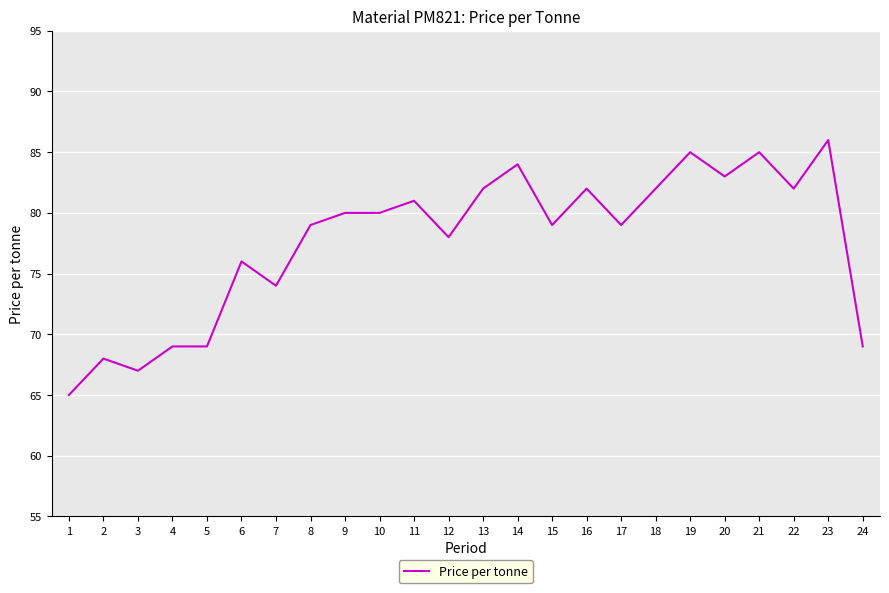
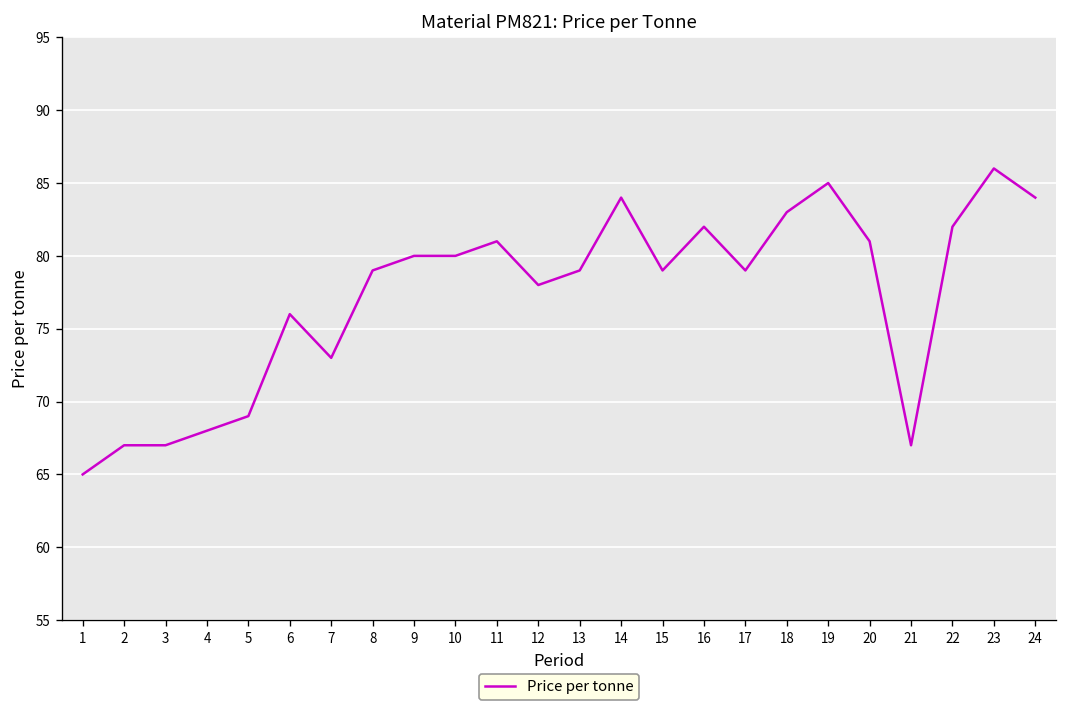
  {
    "1": 65,
-   "2": 68,
+   "2": 67,
    "3": 67,
-   "4": 69,
+   "4": 68,
    "5": 69,
    "6": 76,
-   "7": 74,
+   "7": 73,
    "8": 79,
    "9": 80,
    "10": 80,
    "11": 81,
    "12": 78,
-   "13": 82,
+   "13": 79,
    "14": 84,
    "15": 79,
    "16": 82,
    "17": 79,
-   "18": 82,
+   "18": 83,
    "19": 85,
-   "20": 83,
-   "21": 85,
+   "20": 81,
+   "21": 67,
    "22": 82,
    "23": 86,
-   "24": 69
+   "24": 84
  }
